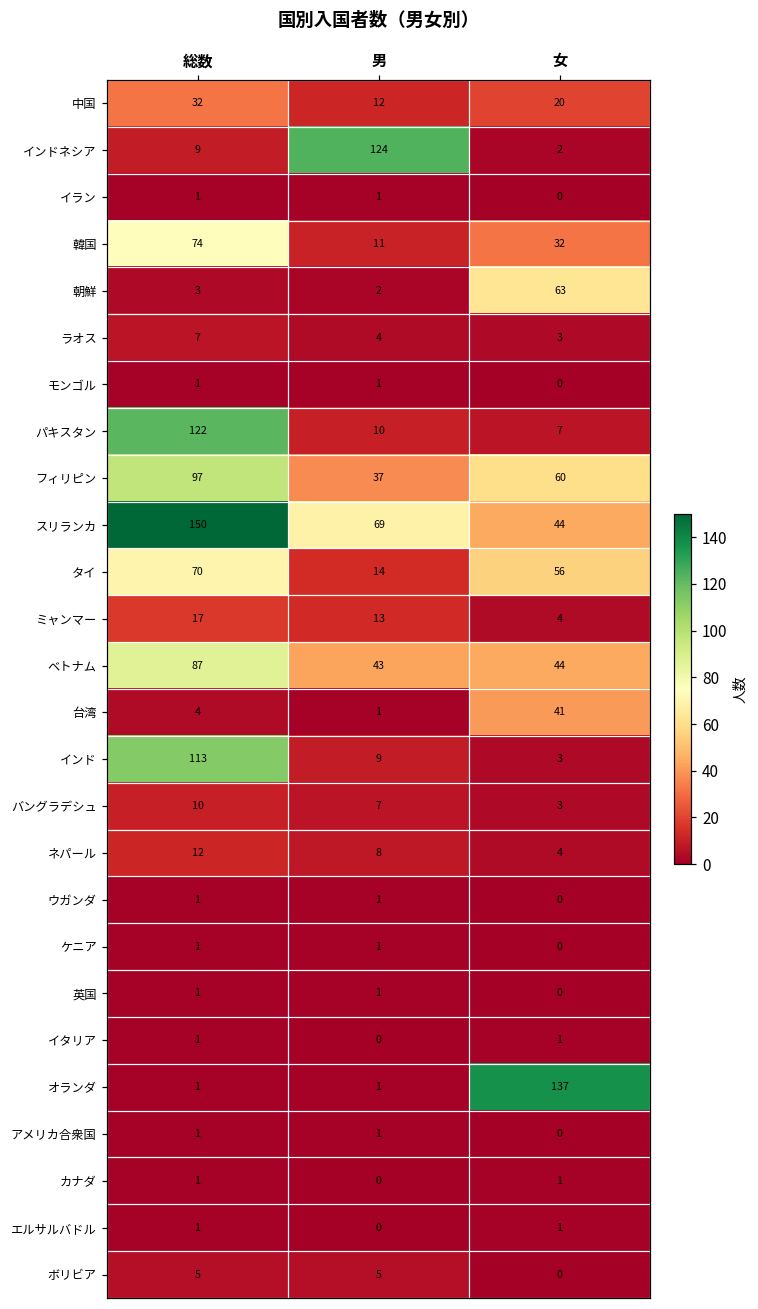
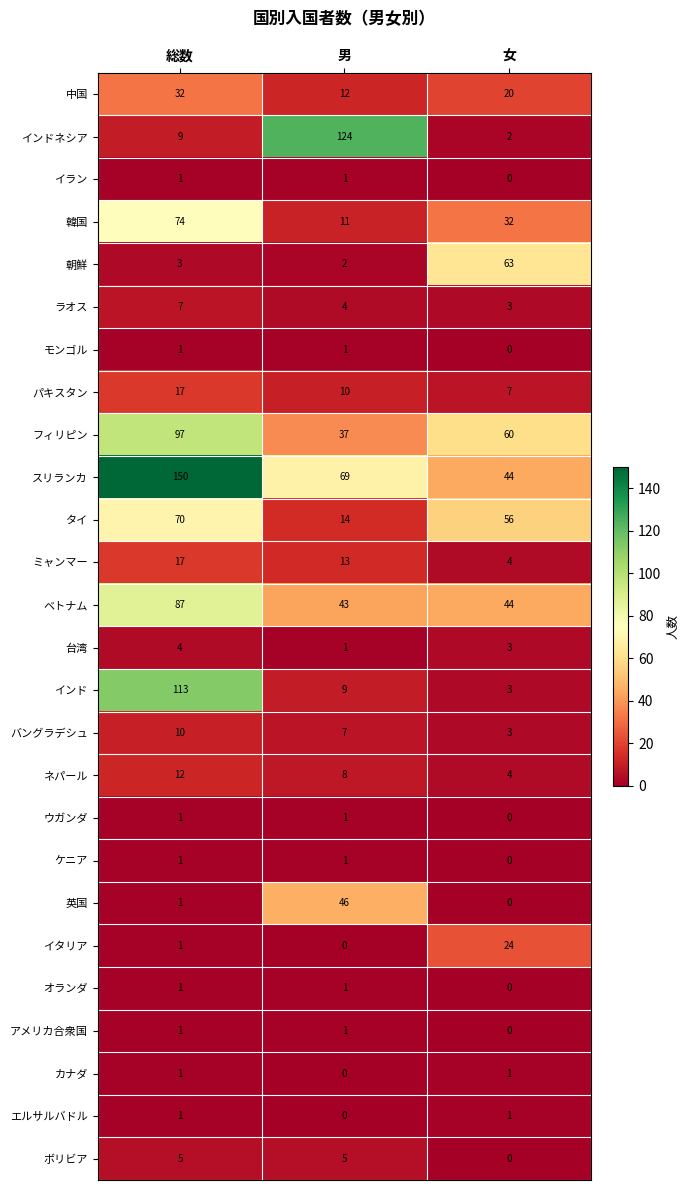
  {
    "中国": {
      "総数": 32,
      "男": 12,
      "女": 20
    },
    "インドネシア": {
      "総数": 9,
      "男": 124,
      "女": 2
    },
    "イラン": {
      "総数": 1,
      "男": 1,
      "女": 0
    },
    "韓国": {
      "総数": 74,
      "男": 11,
      "女": 32
    },
    "朝鮮": {
      "総数": 3,
      "男": 2,
      "女": 63
    },
    "ラオス": {
      "総数": 7,
      "男": 4,
      "女": 3
    },
    "モンゴル": {
      "総数": 1,
      "男": 1,
      "女": 0
    },
    "パキスタン": {
-     "総数": 122,
+     "総数": 17,
      "男": 10,
      "女": 7
    },
    "フィリピン": {
      "総数": 97,
      "男": 37,
      "女": 60
    },
    "スリランカ": {
      "総数": 150,
      "男": 69,
      "女": 44
    },
    "タイ": {
      "総数": 70,
      "男": 14,
      "女": 56
    },
    "ミャンマー": {
      "総数": 17,
      "男": 13,
      "女": 4
    },
    "ベトナム": {
      "総数": 87,
      "男": 43,
      "女": 44
    },
    "台湾": {
      "総数": 4,
      "男": 1,
-     "女": 41
+     "女": 3
    },
    "インド": {
      "総数": 113,
      "男": 9,
      "女": 3
    },
    "バングラデシュ": {
      "総数": 10,
      "男": 7,
      "女": 3
    },
    "ネパール": {
      "総数": 12,
      "男": 8,
      "女": 4
    },
    "ウガンダ": {
      "総数": 1,
      "男": 1,
      "女": 0
    },
    "ケニア": {
      "総数": 1,
      "男": 1,
      "女": 0
    },
    "英国": {
      "総数": 1,
-     "男": 1,
+     "男": 46,
      "女": 0
    },
    "イタリア": {
      "総数": 1,
      "男": 0,
-     "女": 1
+     "女": 24
    },
    "オランダ": {
      "総数": 1,
      "男": 1,
-     "女": 137
+     "女": 0
    },
    "アメリカ合衆国": {
      "総数": 1,
      "男": 1,
      "女": 0
    },
    "カナダ": {
      "総数": 1,
      "男": 0,
      "女": 1
    },
    "エルサルバドル": {
      "総数": 1,
      "男": 0,
      "女": 1
    },
    "ボリビア": {
      "総数": 5,
      "男": 5,
      "女": 0
    }
  }
